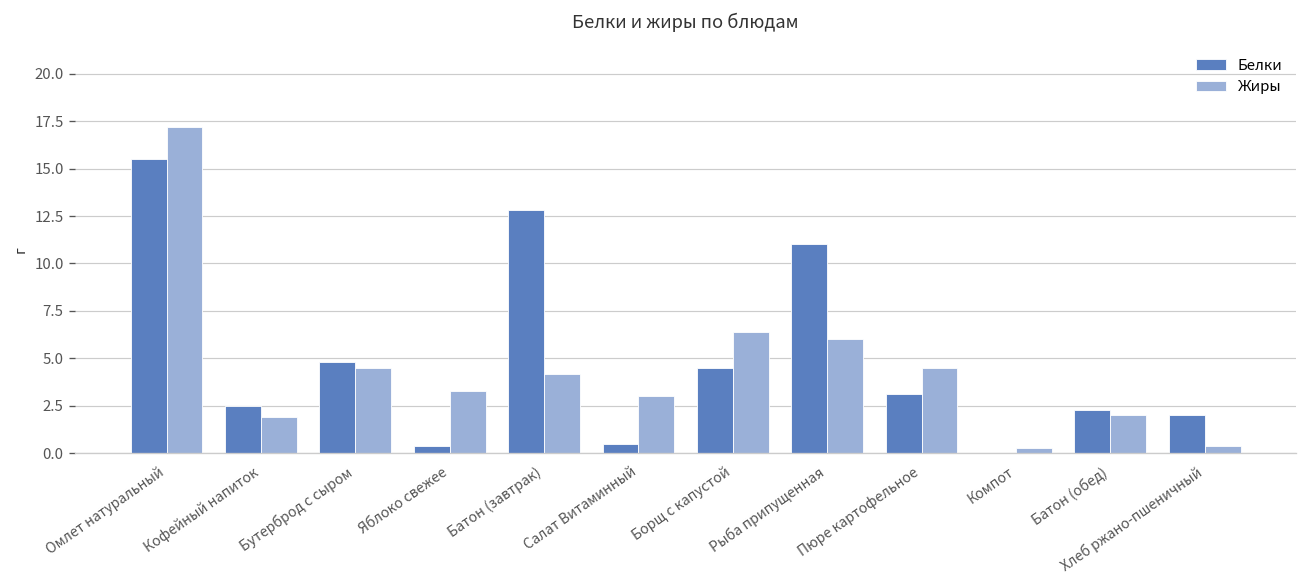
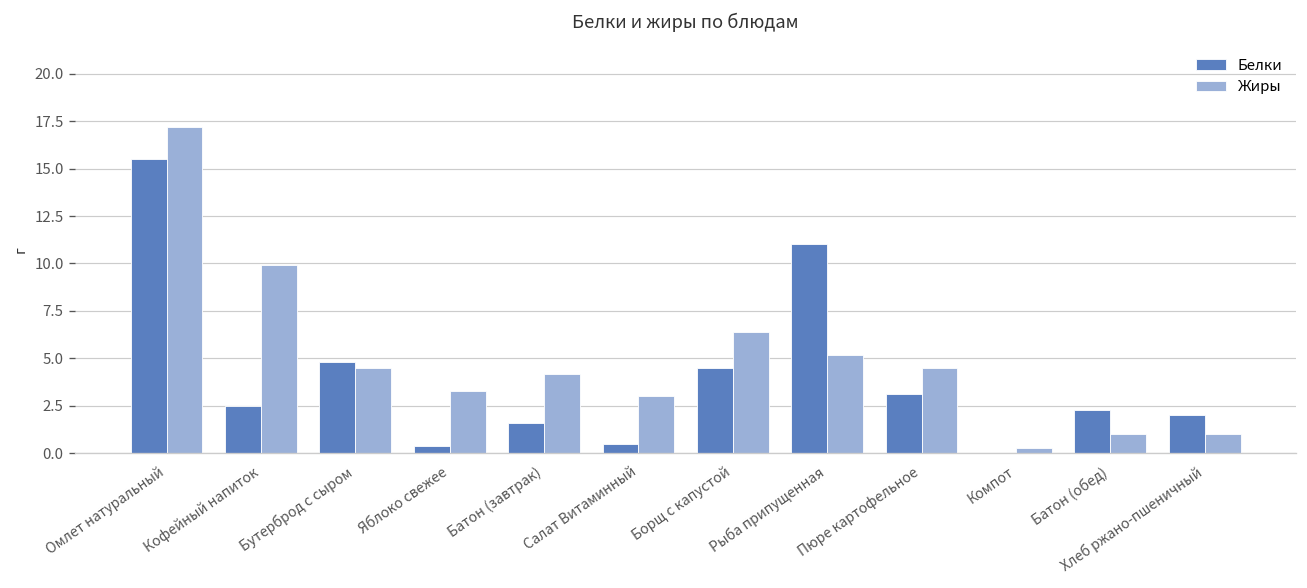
  {
    "Белки": {
      "Омлет натуральный": 15.5,
      "Кофейный напиток": 2.5,
      "Бутерброд с сыром": 4.8,
      "Яблоко свежее": 0.4,
-     "Батон (завтрак)": 12.8,
+     "Батон (завтрак)": 1.6,
      "Салат Витаминный": 0.5,
      "Борщ с капустой": 4.5,
      "Рыба припущенная": 11.0,
      "Пюре картофельное": 3.1,
      "Компот": 0.0,
      "Батон (обед)": 2.3,
      "Хлеб ржано-пшеничный": 2.0
    },
    "Жиры": {
      "Омлет натуральный": 17.2,
-     "Кофейный напиток": 1.9,
+     "Кофейный напиток": 9.9,
      "Бутерброд с сыром": 4.5,
      "Яблоко свежее": 3.3,
      "Батон (завтрак)": 4.2,
      "Салат Витаминный": 3.0,
      "Борщ с капустой": 6.4,
-     "Рыба припущенная": 6.0,
+     "Рыба припущенная": 5.2,
      "Пюре картофельное": 4.5,
      "Компот": 0.3,
-     "Батон (обед)": 2,
-     "Хлеб ржано-пшеничный": 0.4
+     "Батон (обед)": 1,
+     "Хлеб ржано-пшеничный": 1.0
    }
  }
